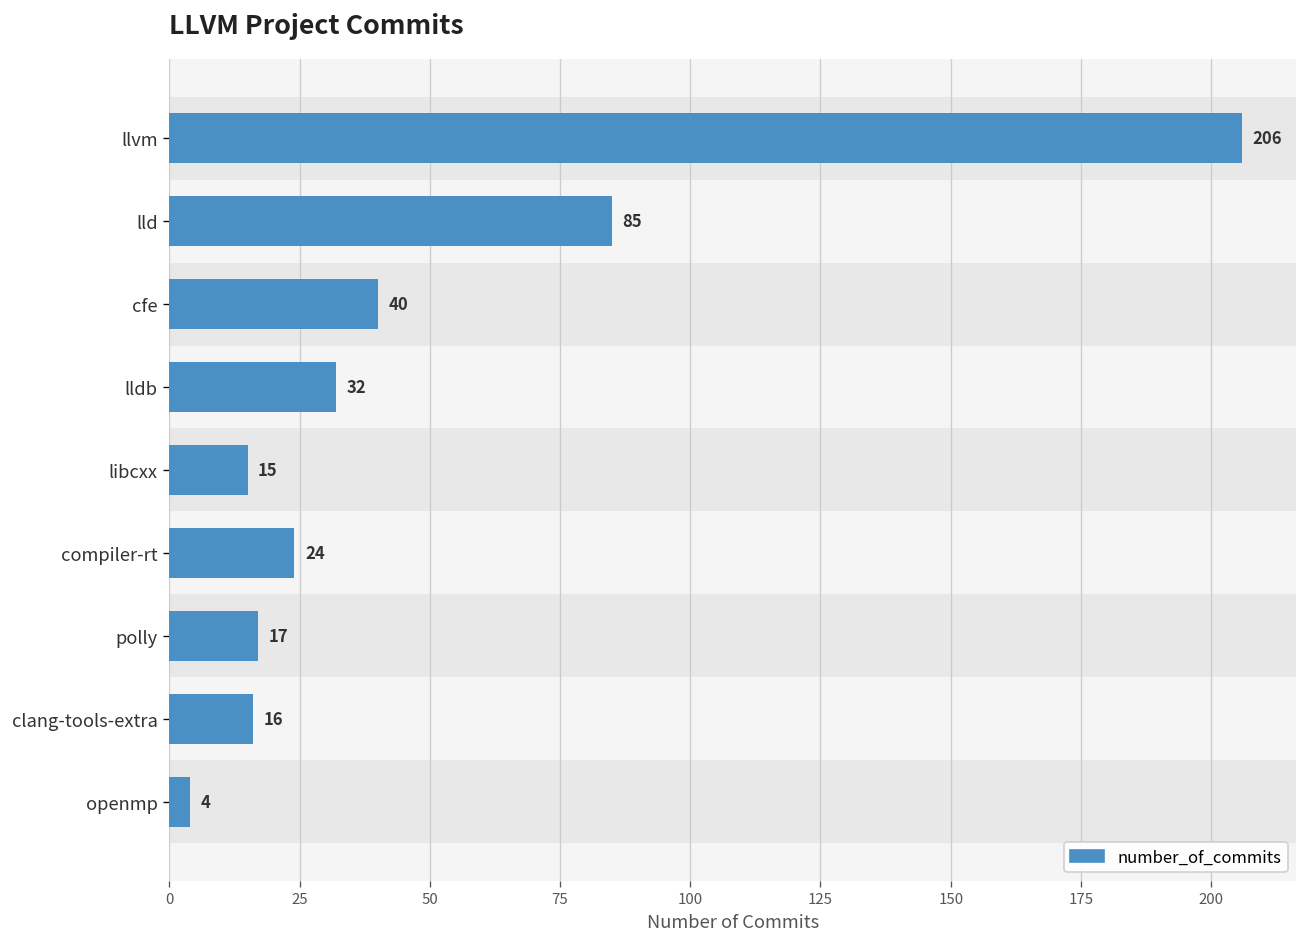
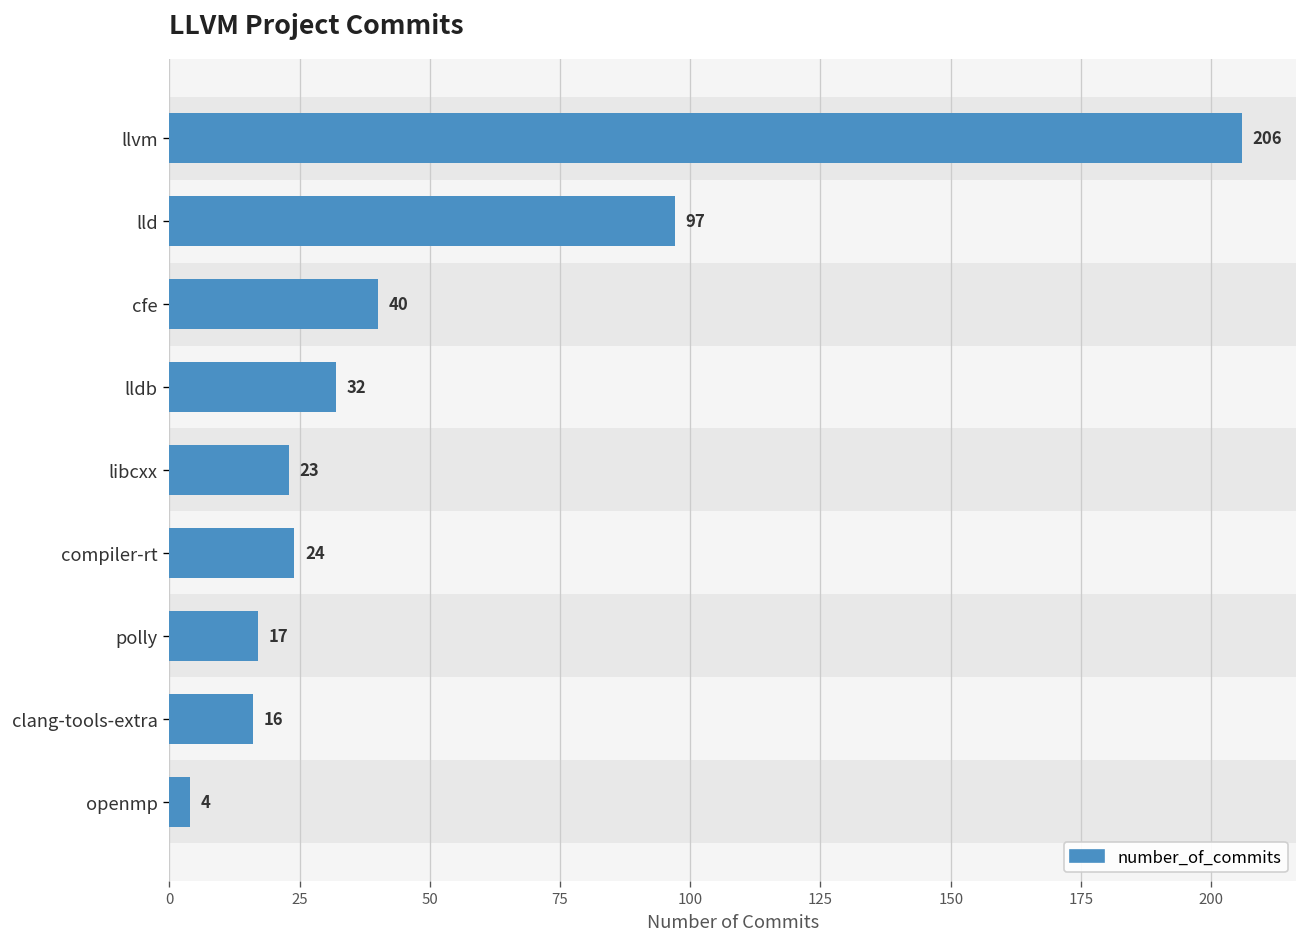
  {
    "llvm": 206,
-   "lld": 85,
+   "lld": 97,
    "cfe": 40,
    "lldb": 32,
-   "libcxx": 15,
+   "libcxx": 23,
    "compiler-rt": 24,
    "polly": 17,
    "clang-tools-extra": 16,
    "openmp": 4
  }
